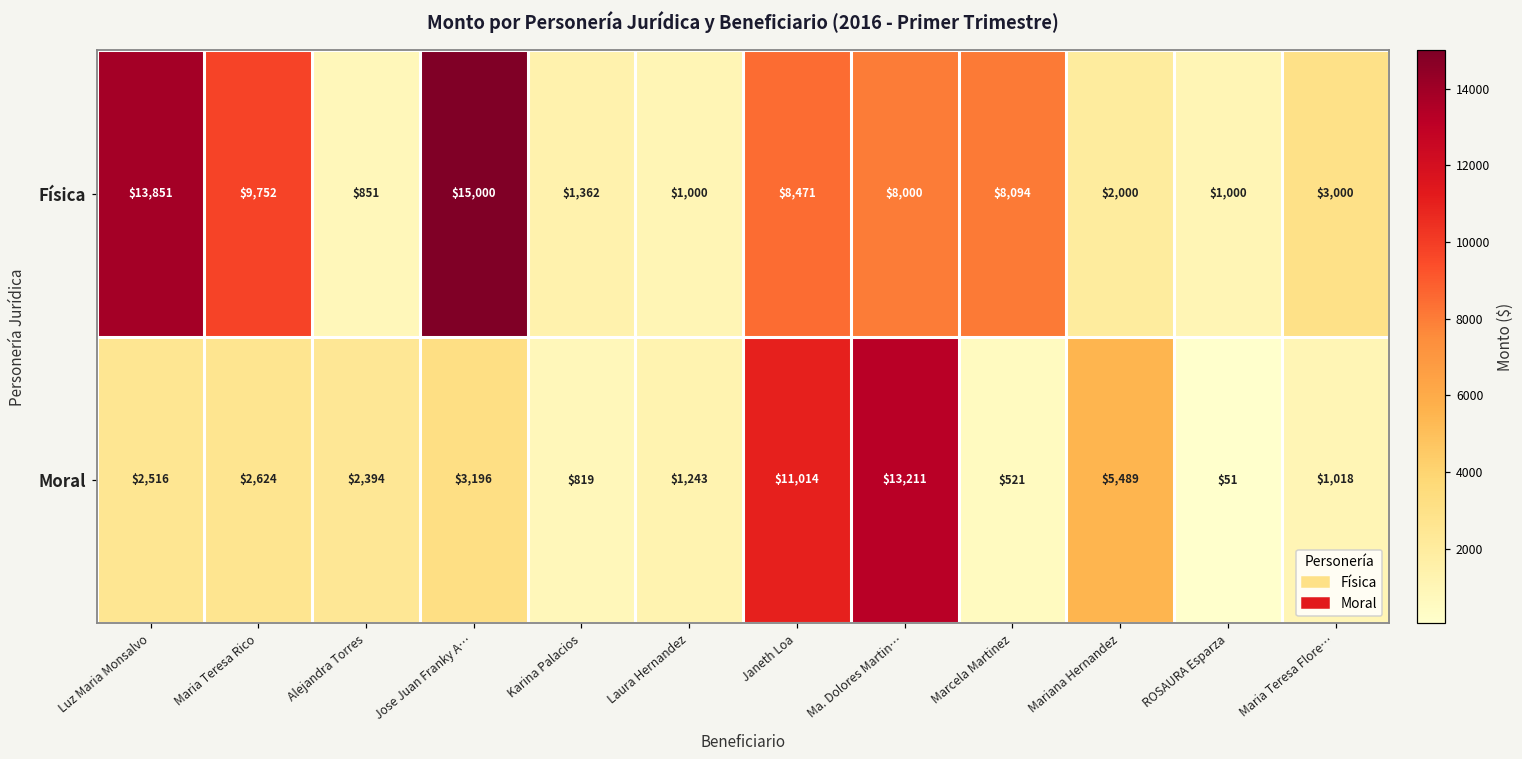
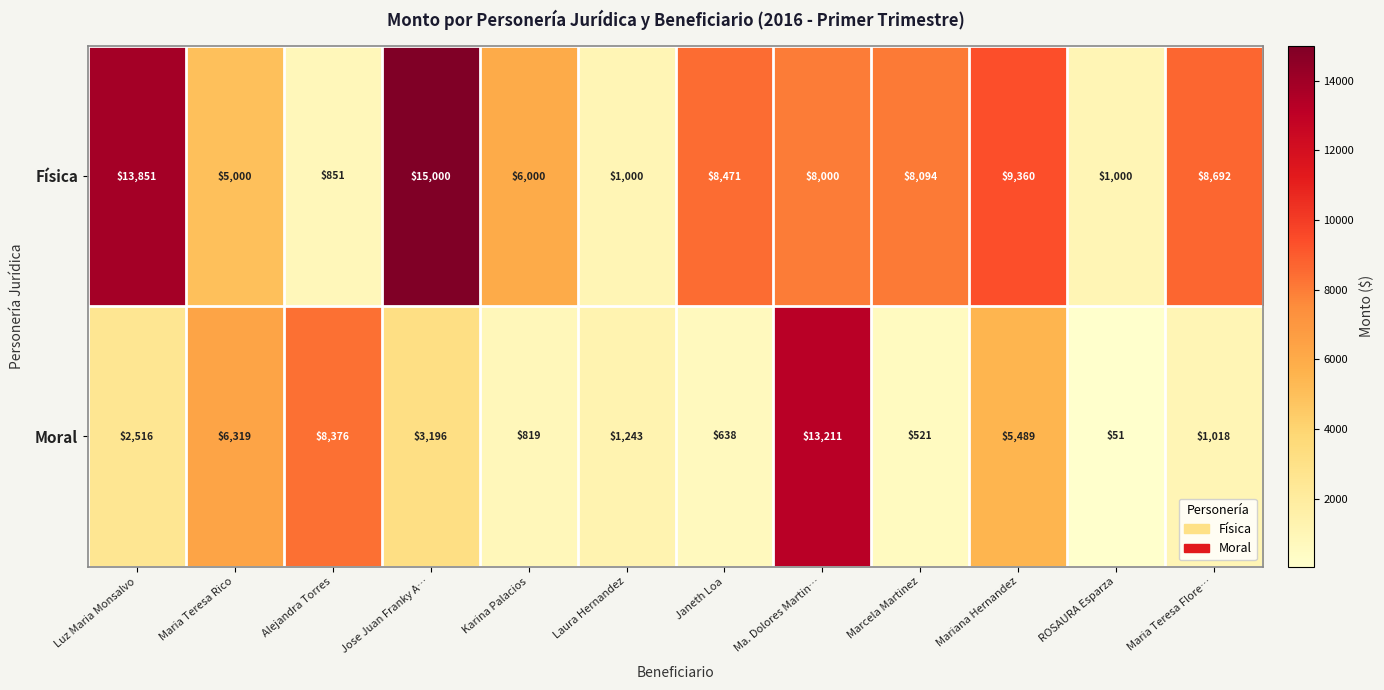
  {
    "Física": {
      "Luz Maria Monsalvo": "$13,851",
-     "Maria Teresa Rico": "$9,752",
+     "Maria Teresa Rico": "$5,000",
      "Alejandra Torres": "$851",
      "Jose Juan Franky A…": "$15,000",
-     "Karina Palacios": "$1,362",
+     "Karina Palacios": "$6,000",
      "Laura Hernandez": "$1,000",
      "Janeth Loa": "$8,471",
      "Ma. Dolores Martin…": "$8,000",
      "Marcela Martinez": "$8,094",
-     "Mariana Hernandez": "$2,000",
+     "Mariana Hernandez": "$9,360",
      "ROSAURA Esparza": "$1,000",
-     "Maria Teresa Flore…": "$3,000"
+     "Maria Teresa Flore…": "$8,692"
    },
    "Moral": {
      "Luz Maria Monsalvo": "$2,516",
-     "Maria Teresa Rico": "$2,624",
-     "Alejandra Torres": "$2,394",
+     "Maria Teresa Rico": "$6,319",
+     "Alejandra Torres": "$8,376",
      "Jose Juan Franky A…": "$3,196",
      "Karina Palacios": "$819",
      "Laura Hernandez": "$1,243",
-     "Janeth Loa": "$11,014",
+     "Janeth Loa": "$638",
      "Ma. Dolores Martin…": "$13,211",
      "Marcela Martinez": "$521",
      "Mariana Hernandez": "$5,489",
      "ROSAURA Esparza": "$51",
      "Maria Teresa Flore…": "$1,018"
    }
  }
